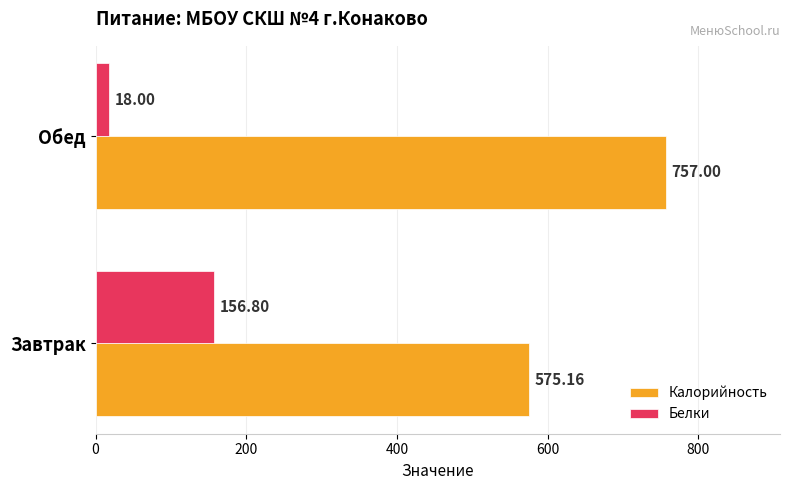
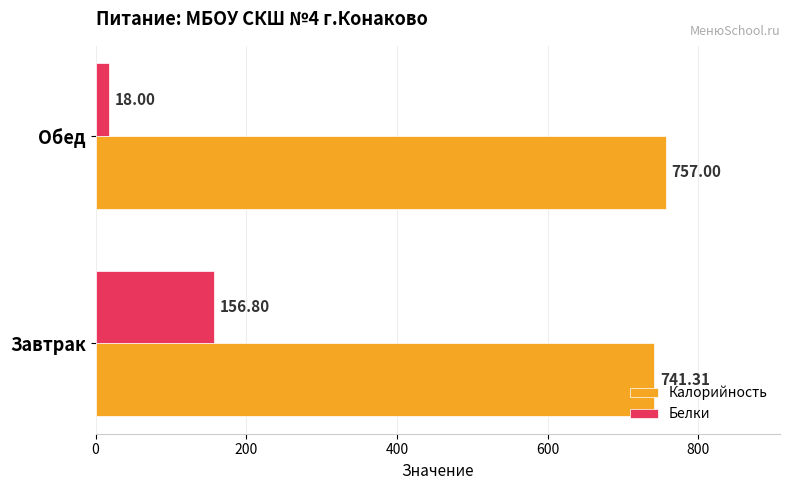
  {
    "Калорийность": {
      "Обед": 757.00,
-     "Завтрак": 575.16
+     "Завтрак": 741.31
    },
    "Белки": {
      "Обед": 18.00,
      "Завтрак": 156.80
    }
  }
